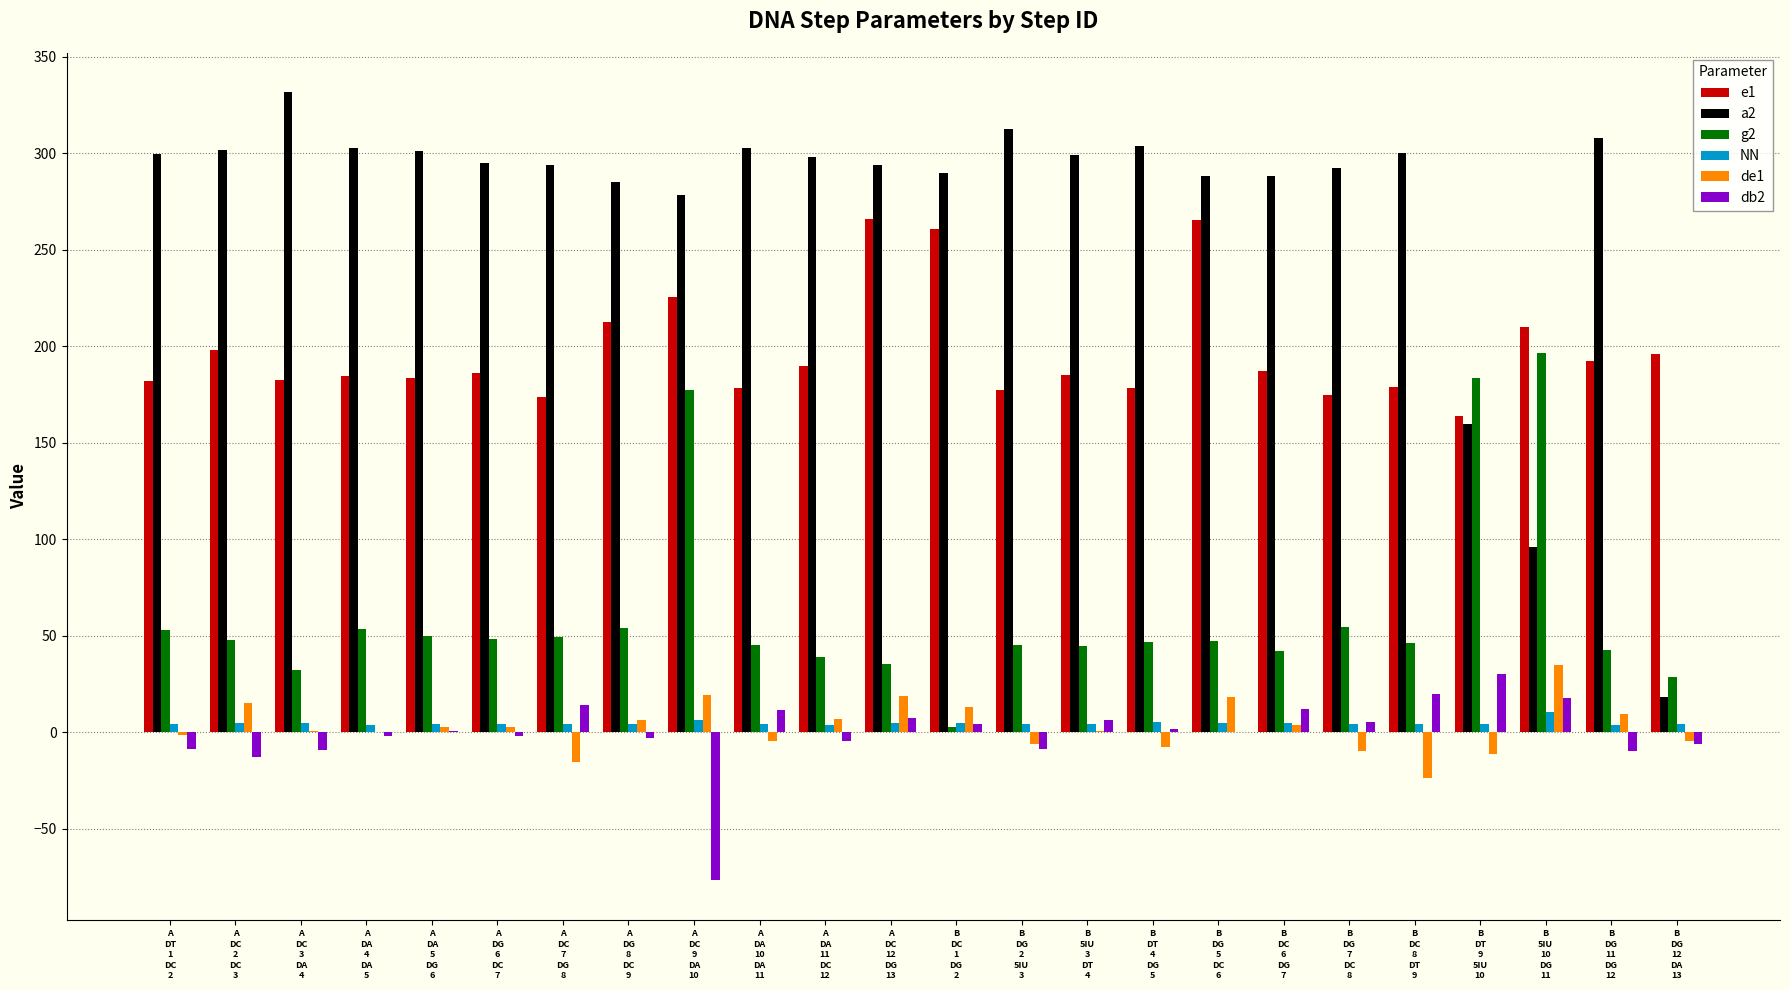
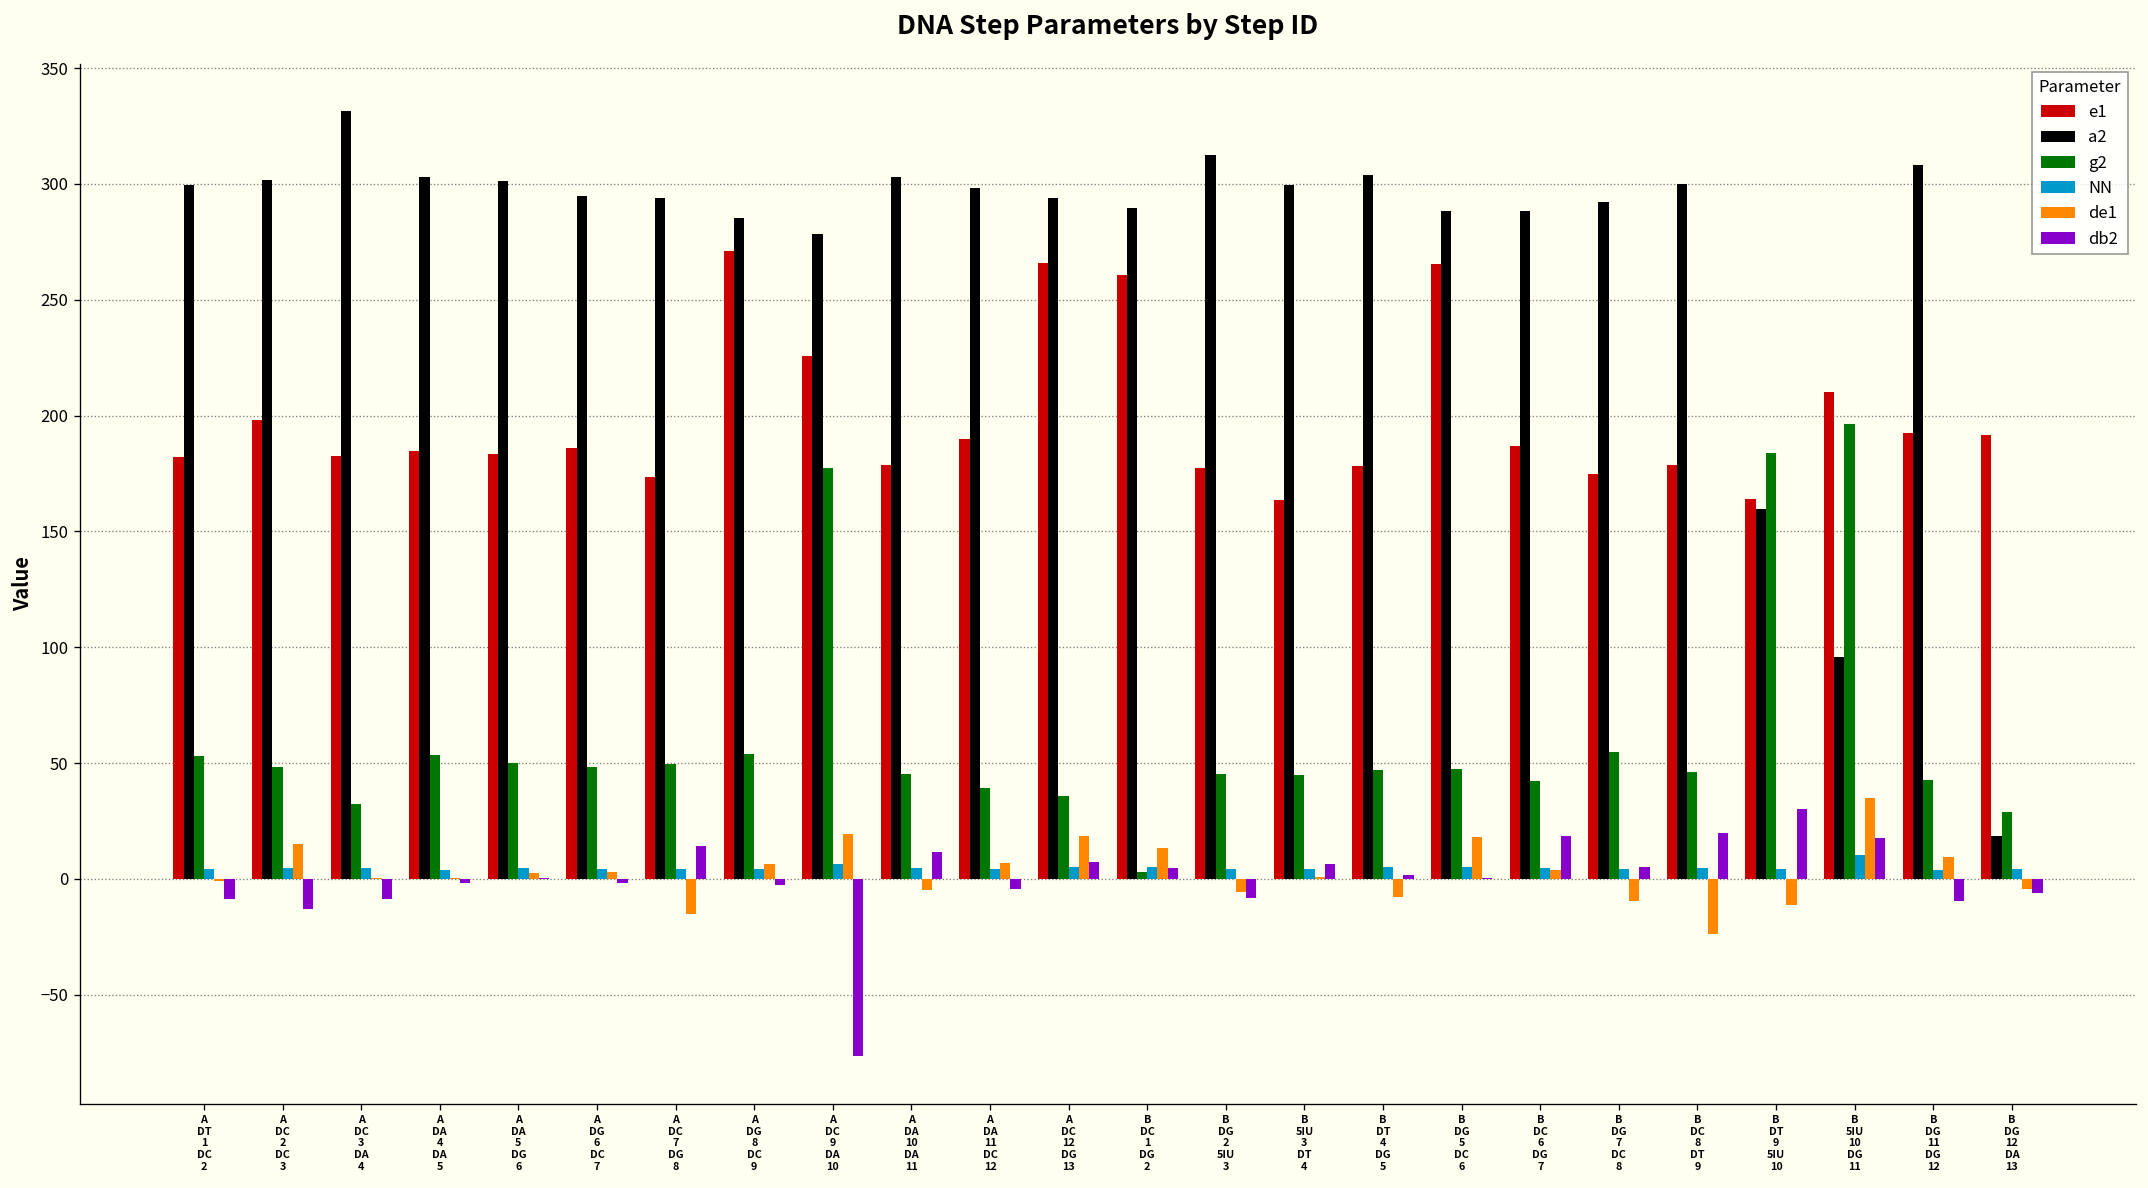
  {
    "e1": {
      "A DT 1 DC 2": 182,
      "A DC 2 DC 3": 198,
      "A DC 3 DA 4": 183,
      "A DA 4 DA 5": 185,
      "A DA 5 DG 6": 184,
      "A DG 6 DC 7": 186,
      "A DC 7 DG 8": 174,
-     "A DG 8 DC 9": 213,
+     "A DG 8 DC 9": 271,
      "A DC 9 DA 10": 226,
      "A DA 10 DA 11": 179,
      "A DA 11 DC 12": 190,
      "A DC 12 DG 13": 266,
      "B DC 1 DG 2": 261,
      "B DG 2 5IU 3": 177,
-     "B 5IU 3 DT 4": 185,
+     "B 5IU 3 DT 4": 164,
      "B DT 4 DG 5": 178,
      "B DG 5 DC 6": 265,
      "B DC 6 DG 7": 187,
      "B DG 7 DC 8": 175,
      "B DC 8 DT 9": 179,
      "B DT 9 5IU 10": 164,
      "B 5IU 10 DG 11": 210,
      "B DG 11 DG 12": 192,
-     "B DG 12 DA 13": 196
+     "B DG 12 DA 13": 191
    },
    "a2": {
      "A DT 1 DC 2": 300,
      "A DC 2 DC 3": 302,
      "A DC 3 DA 4": 332,
      "A DA 4 DA 5": 303,
      "A DA 5 DG 6": 301,
      "A DG 6 DC 7": 295,
      "A DC 7 DG 8": 294,
      "A DG 8 DC 9": 285,
      "A DC 9 DA 10": 278,
      "A DA 10 DA 11": 303,
      "A DA 11 DC 12": 298,
      "A DC 12 DG 13": 294,
      "B DC 1 DG 2": 290,
      "B DG 2 5IU 3": 312,
      "B 5IU 3 DT 4": 299,
      "B DT 4 DG 5": 304,
      "B DG 5 DC 6": 288,
      "B DC 6 DG 7": 288,
      "B DG 7 DC 8": 292,
      "B DC 8 DT 9": 300,
      "B DT 9 5IU 10": 160,
      "B 5IU 10 DG 11": 96,
      "B DG 11 DG 12": 308,
      "B DG 12 DA 13": 18
    },
    "g2": {
      "A DT 1 DC 2": 53,
      "A DC 2 DC 3": 48,
      "A DC 3 DA 4": 32,
      "A DA 4 DA 5": 53,
      "A DA 5 DG 6": 50,
      "A DG 6 DC 7": 48,
      "A DC 7 DG 8": 50,
      "A DG 8 DC 9": 54,
      "A DC 9 DA 10": 177,
      "A DA 10 DA 11": 45,
      "A DA 11 DC 12": 39,
      "A DC 12 DG 13": 36,
      "B DC 1 DG 2": 3,
      "B DG 2 5IU 3": 45,
      "B 5IU 3 DT 4": 45,
      "B DT 4 DG 5": 47,
      "B DG 5 DC 6": 47,
      "B DC 6 DG 7": 42,
      "B DG 7 DC 8": 55,
      "B DC 8 DT 9": 46,
      "B DT 9 5IU 10": 184,
      "B 5IU 10 DG 11": 196,
      "B DG 11 DG 12": 43,
      "B DG 12 DA 13": 29
    },
    "NN": {
      "A DT 1 DC 2": 4,
      "A DC 2 DC 3": 5,
      "A DC 3 DA 4": 5,
      "A DA 4 DA 5": 4,
      "A DA 5 DG 6": 5,
      "A DG 6 DC 7": 4,
      "A DC 7 DG 8": 4,
      "A DG 8 DC 9": 4,
      "A DC 9 DA 10": 6,
      "A DA 10 DA 11": 5,
      "A DA 11 DC 12": 4,
      "A DC 12 DG 13": 5,
      "B DC 1 DG 2": 5,
      "B DG 2 5IU 3": 4,
      "B 5IU 3 DT 4": 4,
      "B DT 4 DG 5": 5,
      "B DG 5 DC 6": 5,
      "B DC 6 DG 7": 5,
      "B DG 7 DC 8": 4,
      "B DC 8 DT 9": 5,
      "B DT 9 5IU 10": 4,
      "B 5IU 10 DG 11": 10,
      "B DG 11 DG 12": 4,
      "B DG 12 DA 13": 4
    },
    "de1": {
      "A DC 2 DC 3": 15,
      "A DA 5 DG 6": 3,
      "A DG 6 DC 7": 3,
      "A DC 7 DG 8": -15,
      "A DG 8 DC 9": 7,
      "A DC 9 DA 10": 20,
      "A DA 10 DA 11": -5,
      "A DA 11 DC 12": 7,
      "A DC 12 DG 13": 19,
      "B DC 1 DG 2": 13,
      "B DG 2 5IU 3": -6,
      "B DT 4 DG 5": -8,
      "B DG 5 DC 6": 18,
      "B DC 6 DG 7": 4,
      "B DG 7 DC 8": -10,
      "B DC 8 DT 9": -24,
      "B DT 9 5IU 10": -11,
      "B 5IU 10 DG 11": 35,
      "B DG 11 DG 12": 9,
      "B DG 12 DA 13": -4
    },
    "db2": {
      "A DT 1 DC 2": -9,
      "A DC 2 DC 3": -13,
      "A DC 3 DA 4": -9,
      "A DA 4 DA 5": -2,
      "A DG 6 DC 7": -2,
      "A DC 7 DG 8": 14,
      "A DG 8 DC 9": -3,
      "A DC 9 DA 10": -77,
      "A DA 10 DA 11": 11,
      "A DA 11 DC 12": -4,
      "A DC 12 DG 13": 7,
      "B DC 1 DG 2": 5,
      "B DG 2 5IU 3": -8,
      "B 5IU 3 DT 4": 7,
      "B DT 4 DG 5": 2,
-     "B DC 6 DG 7": 12,
+     "B DC 6 DG 7": 19,
      "B DG 7 DC 8": 5,
      "B DC 8 DT 9": 20,
      "B DT 9 5IU 10": 30,
      "B 5IU 10 DG 11": 18,
      "B DG 11 DG 12": -10,
      "B DG 12 DA 13": -6
    }
  }
